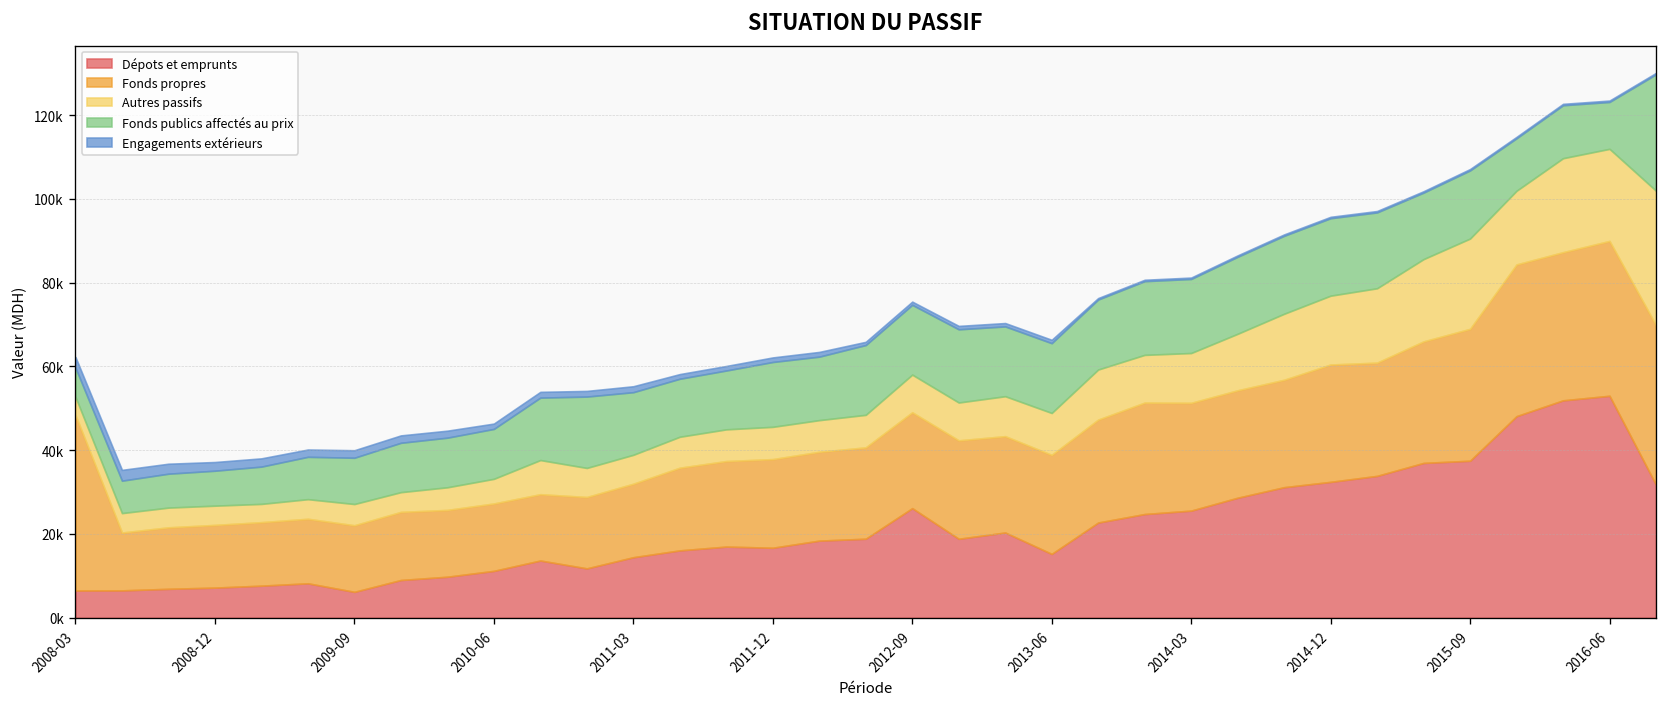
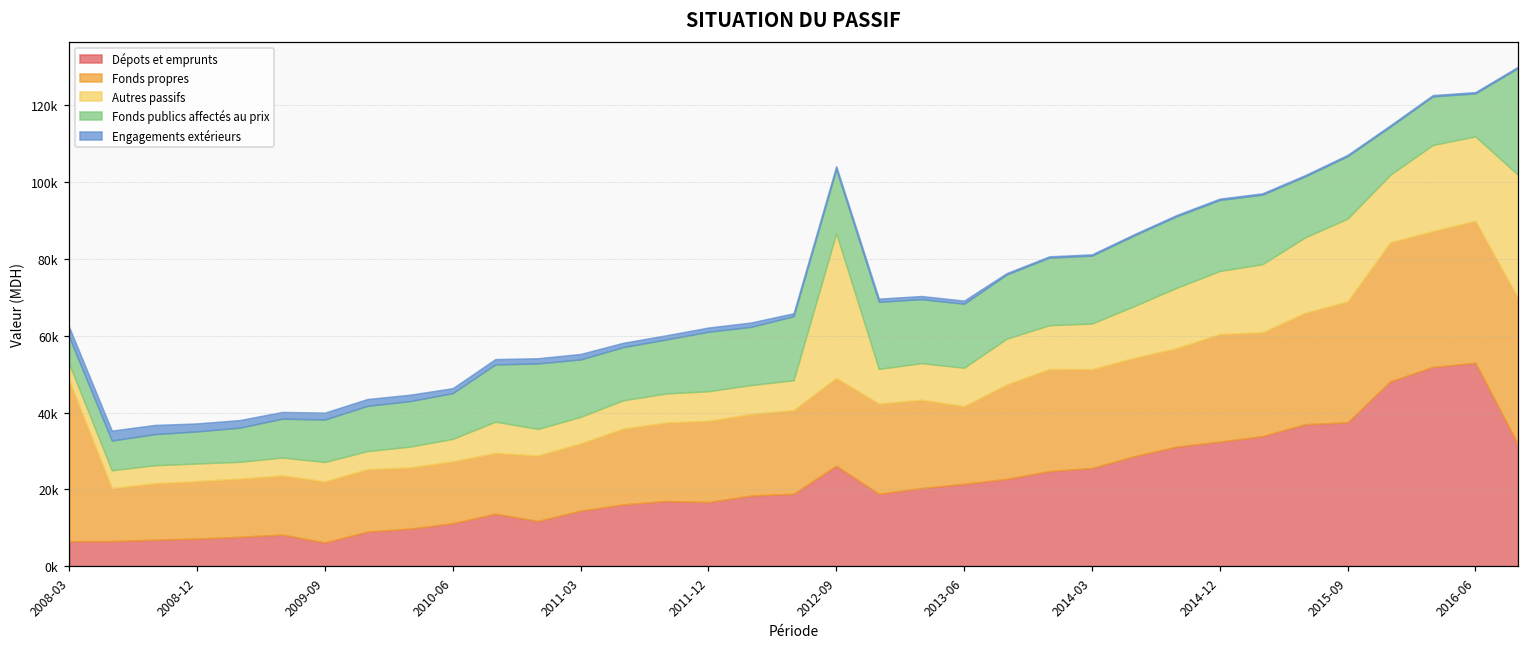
  {
    "Dépots et emprunts": {
      "2008-03": 7000,
      "2008-12": 7000,
      "2009-09": 6000,
      "2010-06": 11000,
      "2011-03": 14000,
      "2011-12": 17000,
      "2012-09": 26000,
-     "2013-06": 15000,
+     "2013-06": 21000,
      "2014-03": 26000,
      "2014-12": 32000,
      "2015-09": 37000,
      "2016-06": 53000
    },
    "Fonds propres": {
      "2008-03": 42000,
      "2008-12": 15000,
      "2009-09": 16000,
      "2010-06": 16000,
      "2011-03": 18000,
      "2011-12": 21000,
      "2012-09": 23000,
-     "2013-06": 24000,
+     "2013-06": 20000,
      "2014-03": 26000,
      "2014-12": 28000,
      "2015-09": 31000,
      "2016-06": 37000
    },
    "Autres passifs": {
      "2008-03": 4000,
      "2008-12": 5000,
      "2009-09": 5000,
      "2010-06": 6000,
      "2011-03": 7000,
      "2011-12": 8000,
-     "2012-09": 9000,
+     "2012-09": 38000,
      "2013-06": 10000,
      "2014-03": 12000,
      "2014-12": 16000,
      "2015-09": 22000,
      "2016-06": 22000
    },
    "Fonds publics affectés au prix": {
      "2008-03": 7000,
      "2008-12": 8000,
      "2009-09": 11000,
      "2010-06": 12000,
      "2011-03": 15000,
      "2011-12": 15000,
      "2012-09": 17000,
      "2013-06": 17000
    },
    "Engagements extérieurs": {
      "2008-03": 3000,
      "2008-12": 2000,
      "2009-09": 2000,
      "2010-06": 1000,
      "2011-03": 1000,
      "2011-12": 1000,
      "2012-09": 1000,
      "2013-06": 1000
    }
  }
